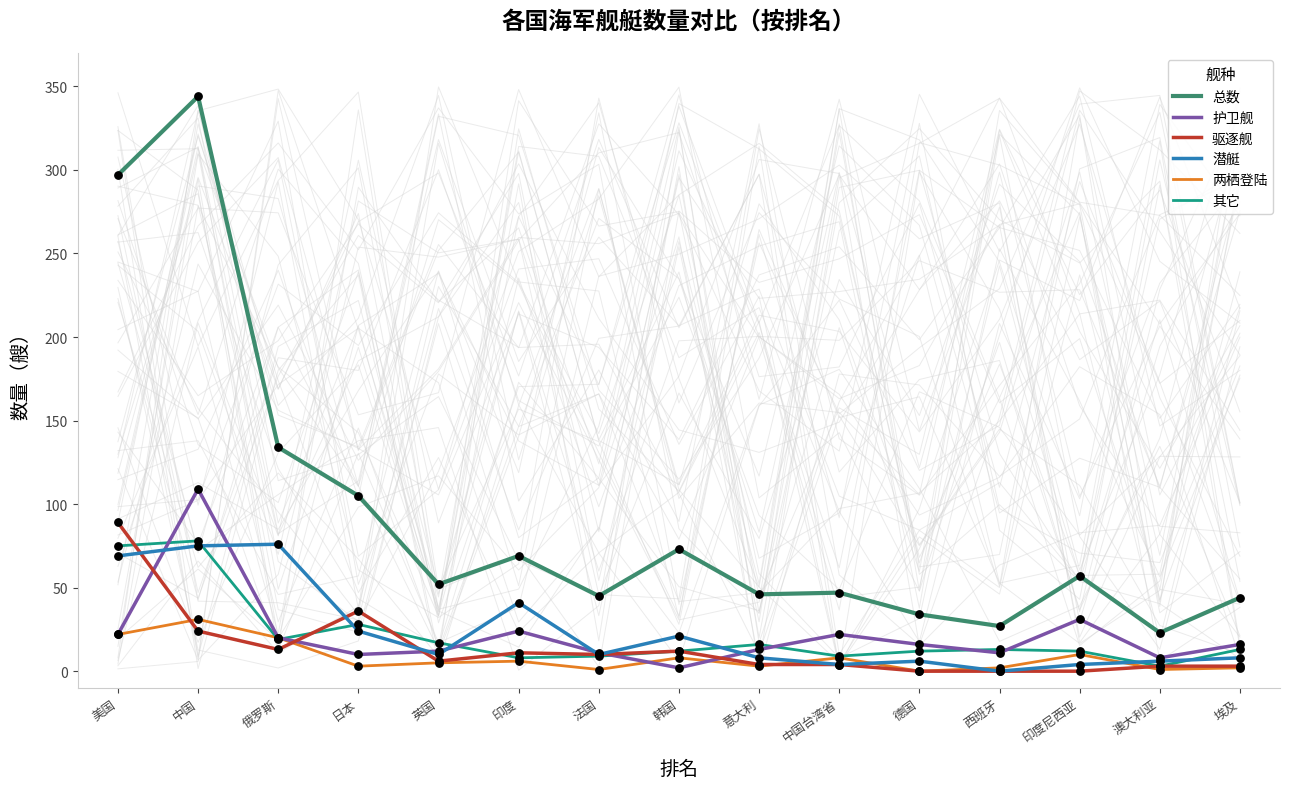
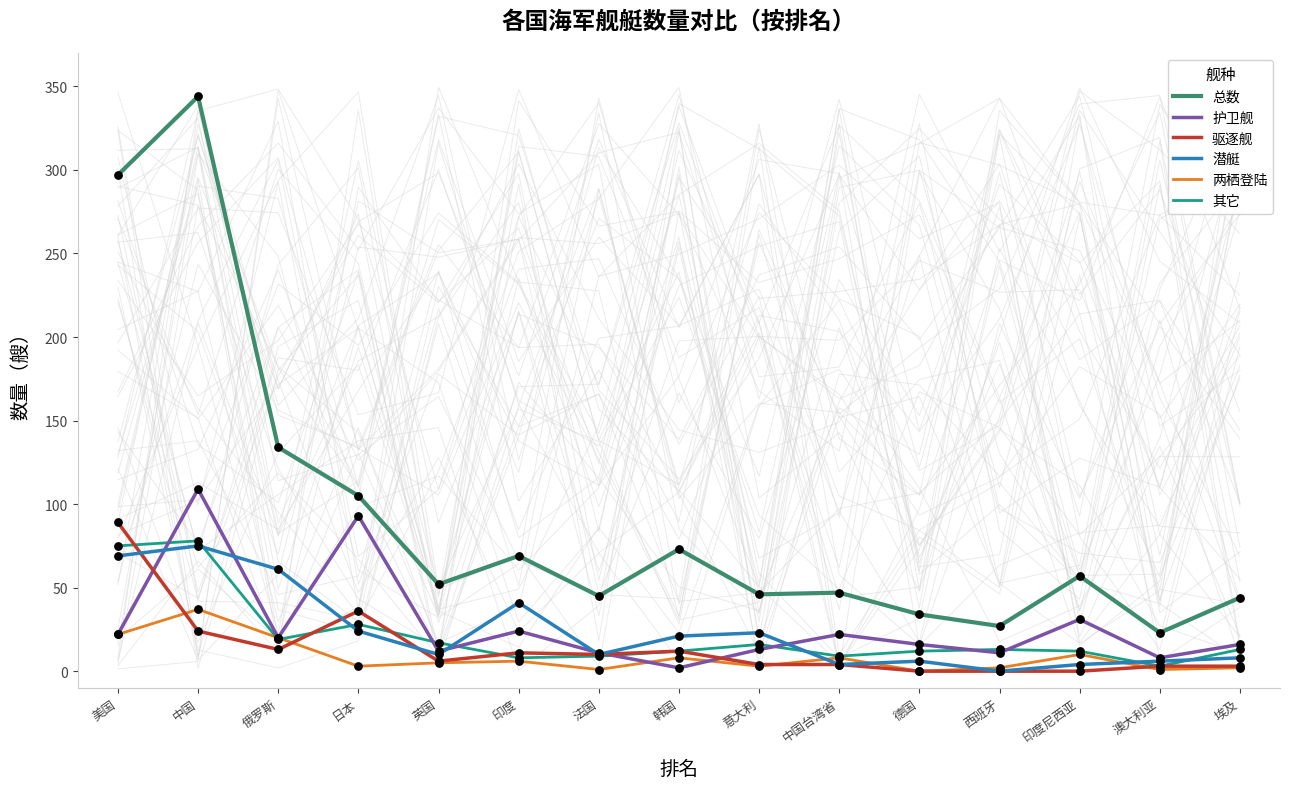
  {
    "护卫舰": {
      "中国": 109,
-     "日本": 10,
+     "日本": 93,
      "韩国": 2,
      "意大利": 13,
      "中国台湾省": 22,
      "西班牙": 11,
      "澳大利亚": 8
    },
    "驱逐舰": {
      "中国": 24,
      "印度": 11,
      "印度尼西亚": 0
    },
    "潜艇": {
      "美国": 69,
-     "俄罗斯": 76,
+     "俄罗斯": 61,
      "印度": 41,
      "韩国": 21,
-     "意大利": 8,
+     "意大利": 23,
      "德国": 6,
      "印度尼西亚": 4
    },
    "两栖登陆": {
-     "中国": 31,
+     "中国": 37,
      "日本": 3,
      "印度": 6,
      "法国": 1,
      "韩国": 8,
      "西班牙": 2,
      "印度尼西亚": 10,
      "澳大利亚": 1
    }
  }
